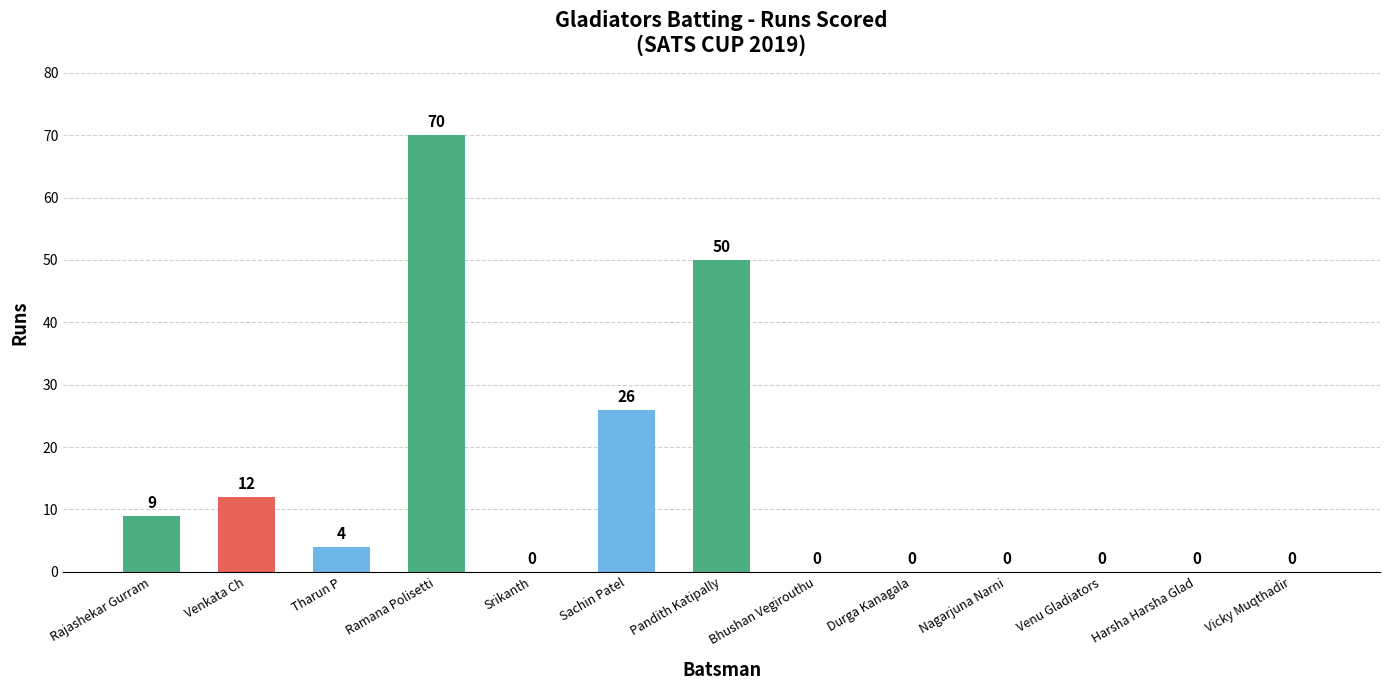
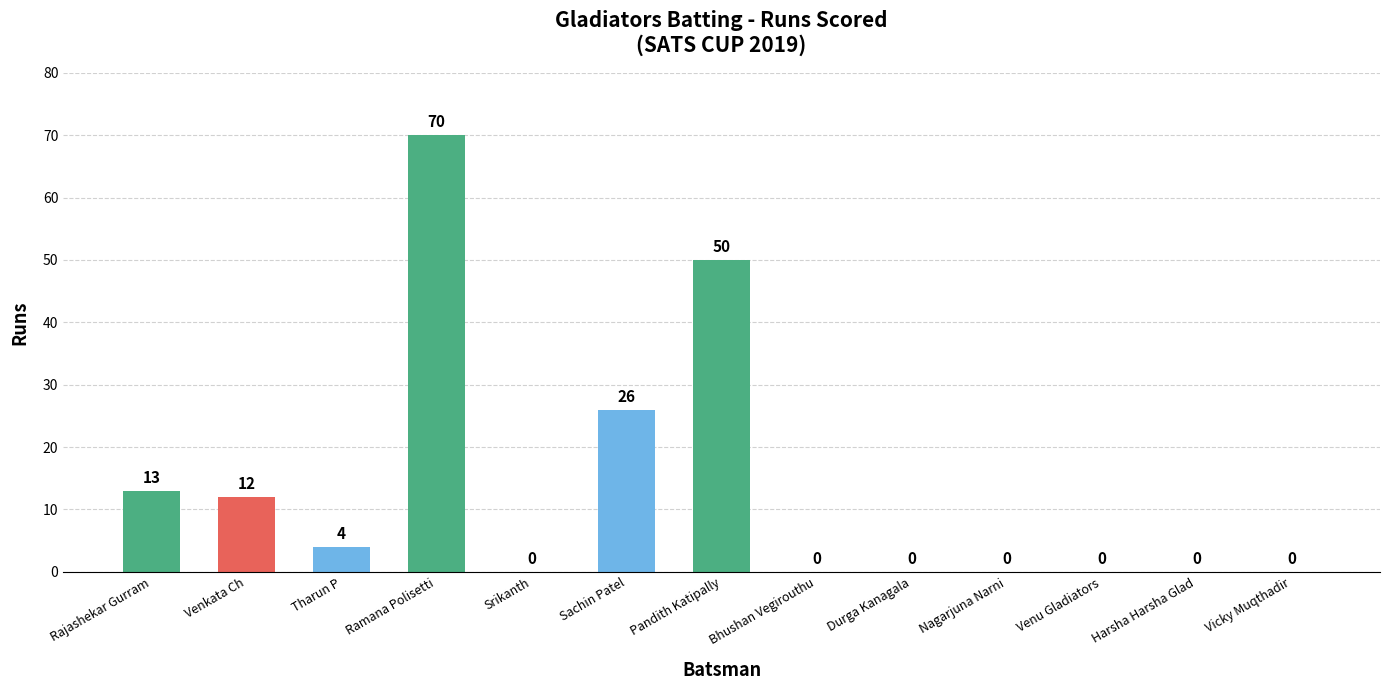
  {
-   "Rajashekar Gurram": 9,
+   "Rajashekar Gurram": 13,
    "Venkata Ch": 12,
    "Tharun P": 4,
    "Ramana Polisetti": 70,
    "Srikanth": 0,
    "Sachin Patel": 26,
    "Pandith Katipally": 50,
    "Bhushan Vegirouthu": 0,
    "Durga Kanagala": 0,
    "Nagarjuna Narni": 0,
    "Venu Gladiators": 0,
    "Harsha Harsha Glad": 0,
    "Vicky Muqthadir": 0
  }
